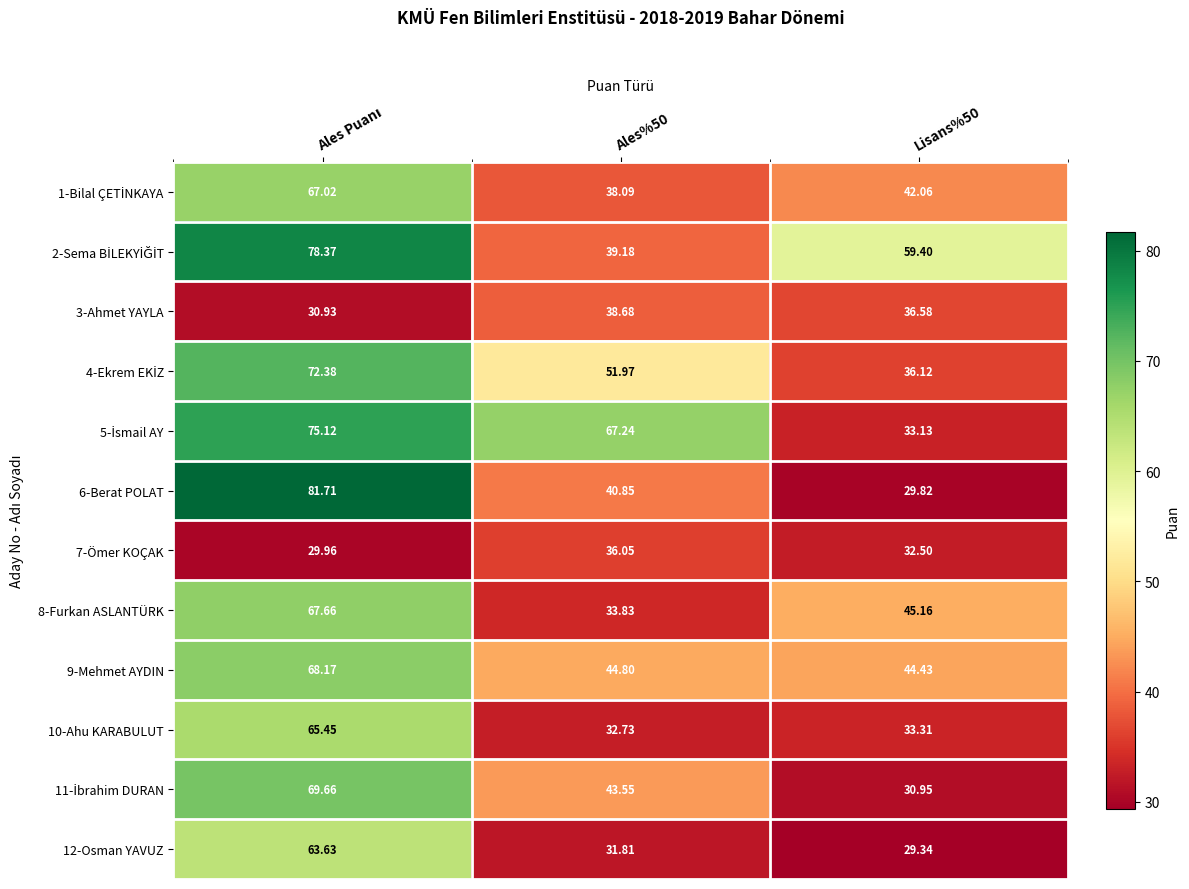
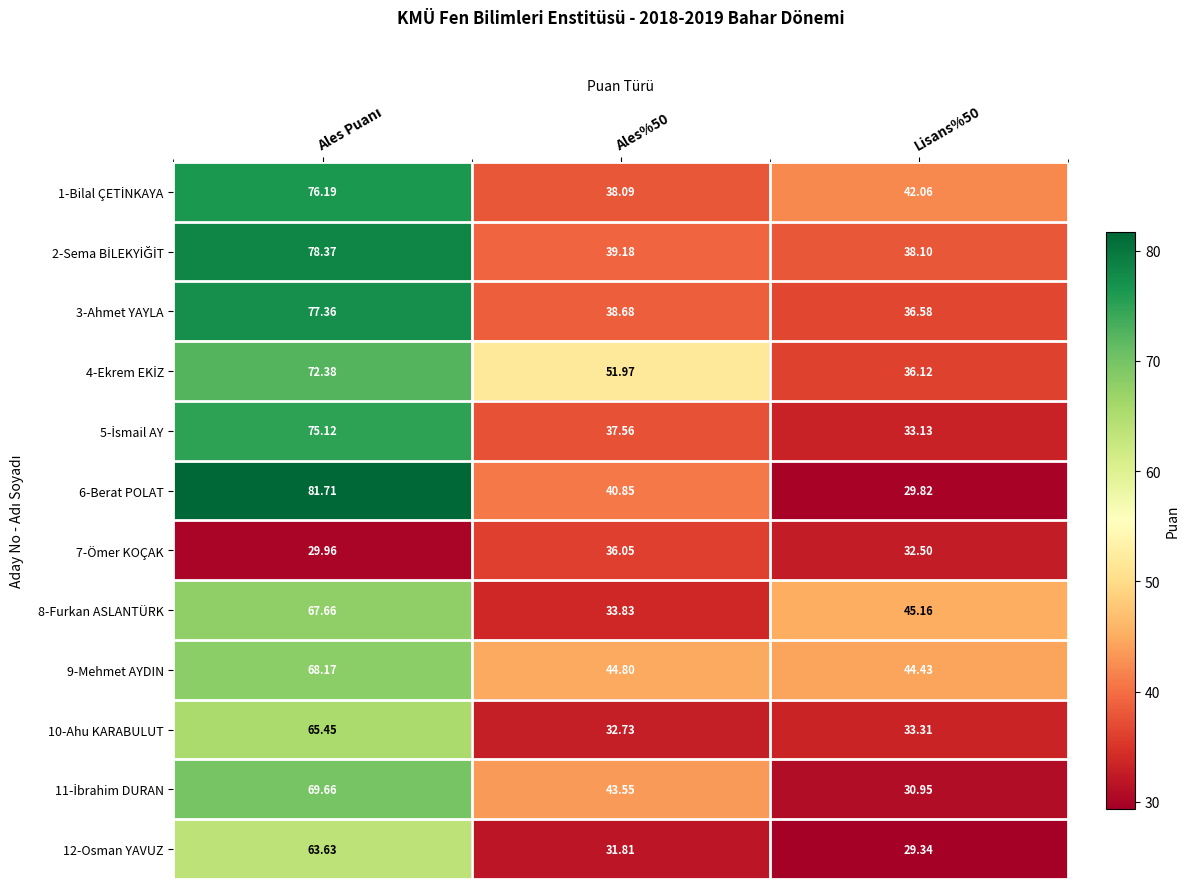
  {
    "1-Bilal ÇETİNKAYA": {
-     "Ales Puanı": 67.02,
+     "Ales Puanı": 76.19,
      "Ales%50": 38.09,
      "Lisans%50": 42.06
    },
    "2-Sema BİLEKYİĞİT": {
      "Ales Puanı": 78.37,
      "Ales%50": 39.18,
-     "Lisans%50": 59.40
+     "Lisans%50": 38.10
    },
    "3-Ahmet YAYLA": {
-     "Ales Puanı": 30.93,
+     "Ales Puanı": 77.36,
      "Ales%50": 38.68,
      "Lisans%50": 36.58
    },
    "4-Ekrem EKİZ": {
      "Ales Puanı": 72.38,
      "Ales%50": 51.97,
      "Lisans%50": 36.12
    },
    "5-İsmail AY": {
      "Ales Puanı": 75.12,
-     "Ales%50": 67.24,
+     "Ales%50": 37.56,
      "Lisans%50": 33.13
    },
    "6-Berat POLAT": {
      "Ales Puanı": 81.71,
      "Ales%50": 40.85,
      "Lisans%50": 29.82
    },
    "7-Ömer KOÇAK": {
      "Ales Puanı": 29.96,
      "Ales%50": 36.05,
      "Lisans%50": 32.50
    },
    "8-Furkan ASLANTÜRK": {
      "Ales Puanı": 67.66,
      "Ales%50": 33.83,
      "Lisans%50": 45.16
    },
    "9-Mehmet AYDIN": {
      "Ales Puanı": 68.17,
      "Ales%50": 44.80,
      "Lisans%50": 44.43
    },
    "10-Ahu KARABULUT": {
      "Ales Puanı": 65.45,
      "Ales%50": 32.73,
      "Lisans%50": 33.31
    },
    "11-İbrahim DURAN": {
      "Ales Puanı": 69.66,
      "Ales%50": 43.55,
      "Lisans%50": 30.95
    },
    "12-Osman YAVUZ": {
      "Ales Puanı": 63.63,
      "Ales%50": 31.81,
      "Lisans%50": 29.34
    }
  }
